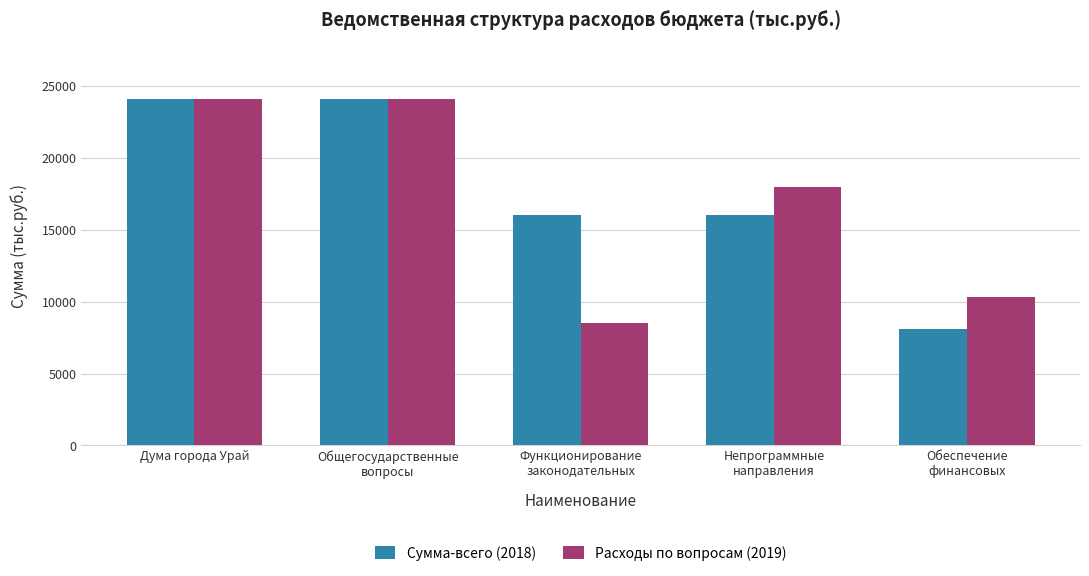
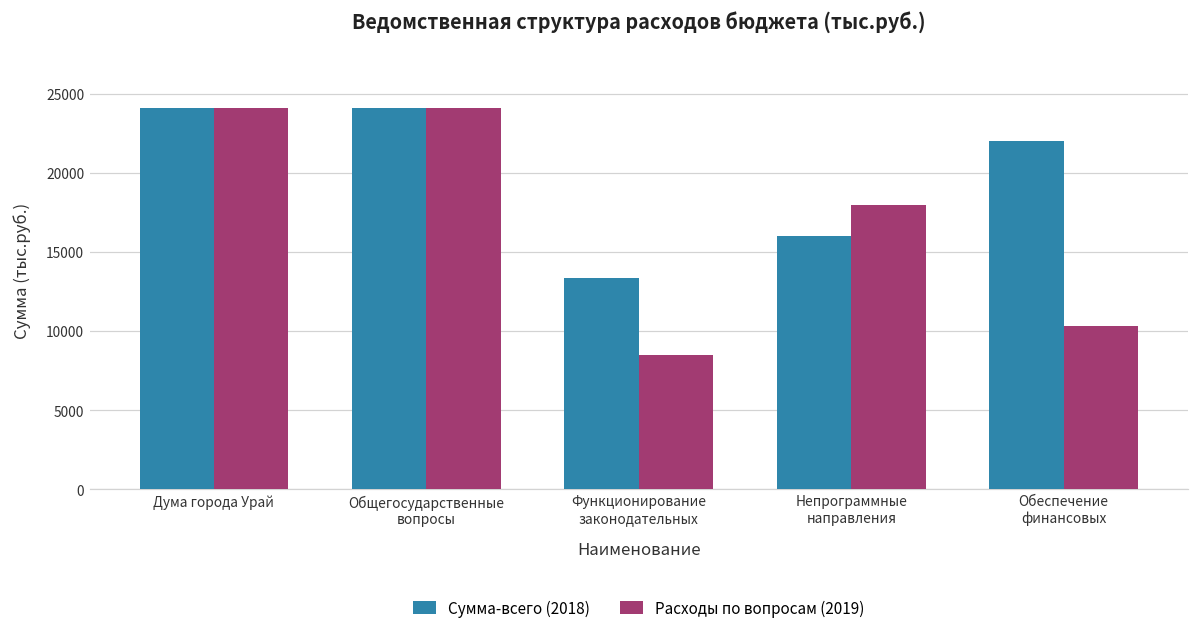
  {
    "Сумма-всего (2018)": {
      "Дума города Урай": 24100,
      "Общегосударственные вопросы": 24100,
-     "Функционирование законодательных": 16000,
+     "Функционирование законодательных": 13400,
      "Непрограммные направления": 16000,
-     "Обеспечение финансовых": 8100
+     "Обеспечение финансовых": 22000
    },
    "Расходы по вопросам (2019)": {
      "Дума города Урай": 24100,
      "Общегосударственные вопросы": 24100,
      "Функционирование законодательных": 8500,
      "Непрограммные направления": 18000,
      "Обеспечение финансовых": 10300
    }
  }
